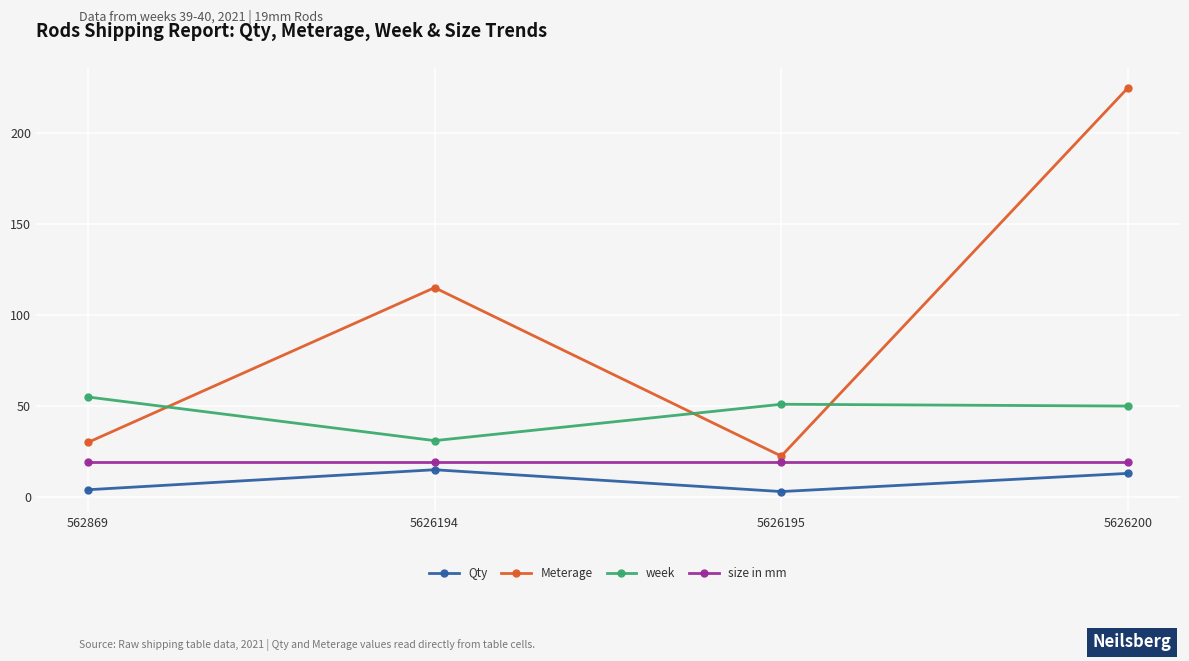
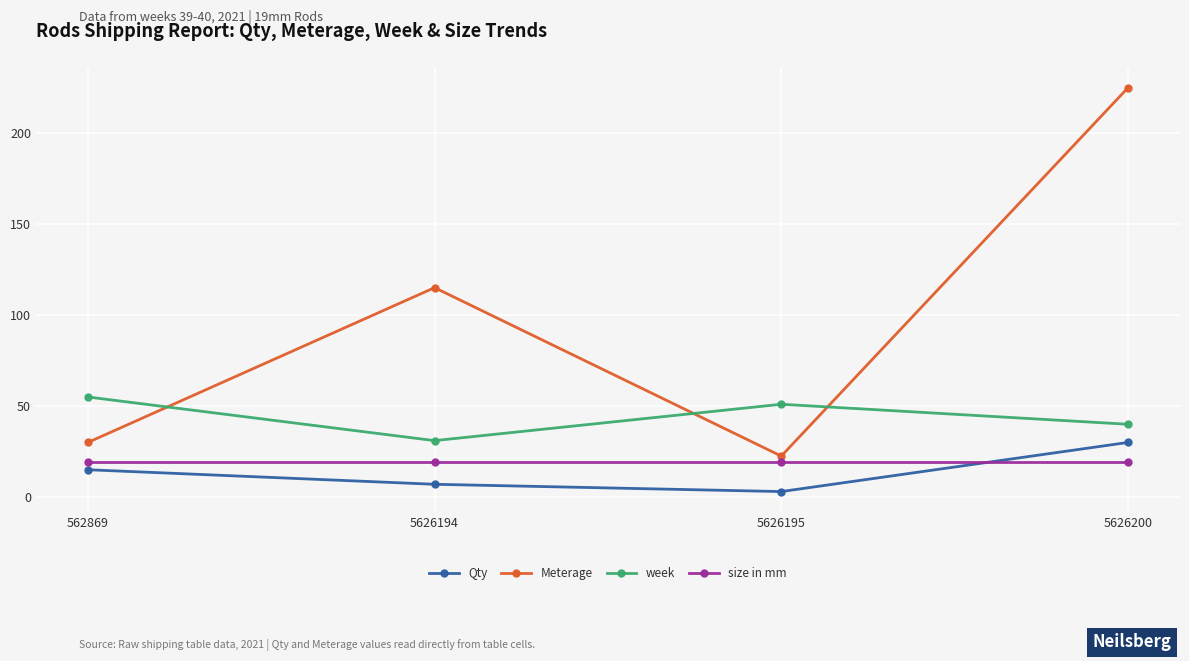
  {
    "Qty": {
-     "562869": 4,
-     "5626194": 15,
+     "562869": 15,
+     "5626194": 7,
      "5626195": 3,
-     "5626200": 13
+     "5626200": 30
    },
    "Meterage": {
      "562869": 30,
      "5626194": 115,
      "5626195": 23,
      "5626200": 225
    },
    "week": {
      "562869": 55,
      "5626194": 31,
      "5626195": 51,
-     "5626200": 50
+     "5626200": 40
    },
    "size in mm": {
      "562869": 19,
      "5626194": 19,
      "5626195": 19,
      "5626200": 19
    }
  }
